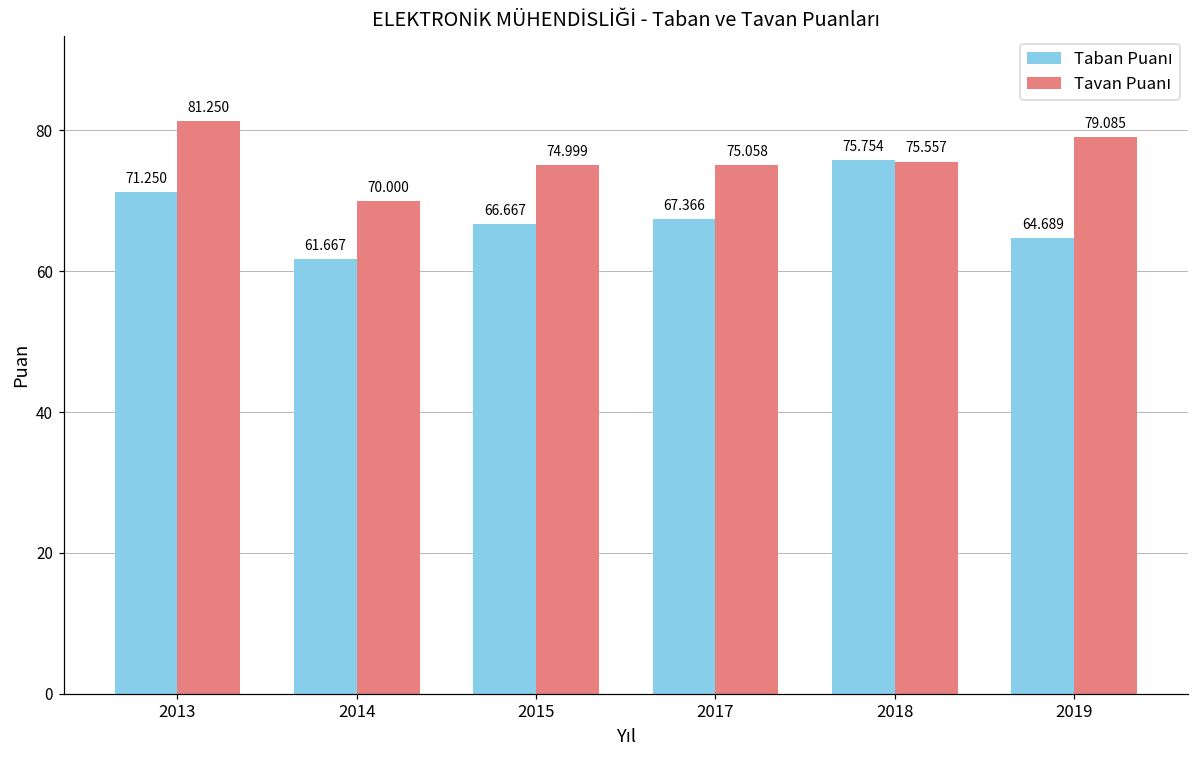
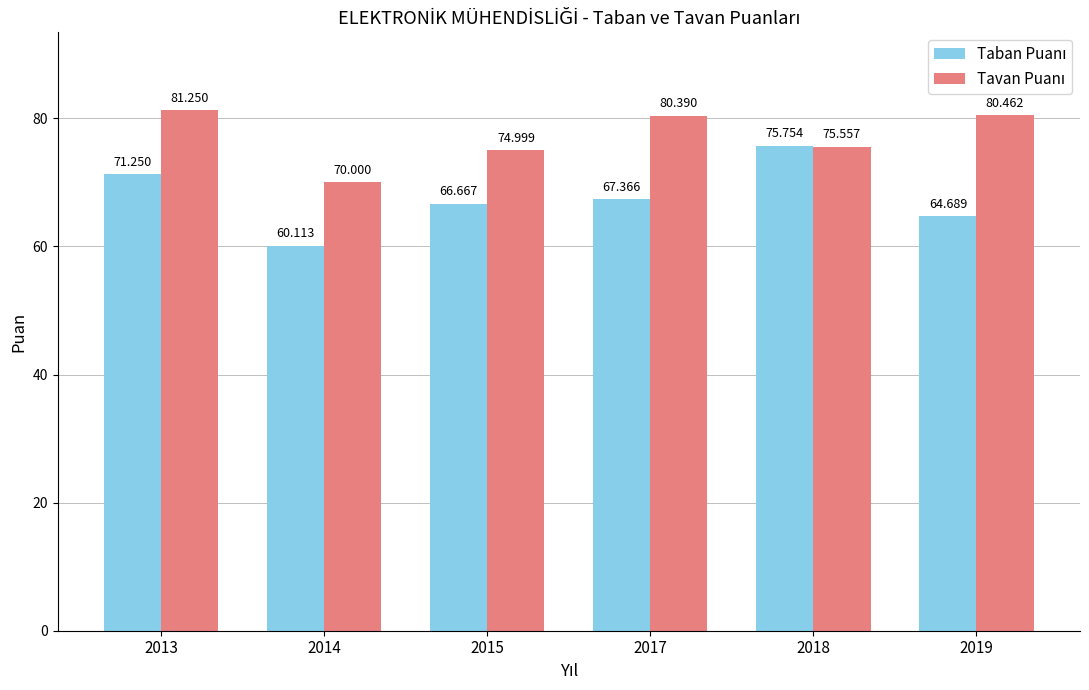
  {
    "Taban Puanı": {
      "2013": 71.250,
-     "2014": 61.667,
+     "2014": 60.113,
      "2015": 66.667,
      "2017": 67.366,
      "2018": 75.754,
      "2019": 64.689
    },
    "Tavan Puanı": {
      "2013": 81.250,
      "2014": 70.000,
      "2015": 74.999,
-     "2017": 75.058,
+     "2017": 80.390,
      "2018": 75.557,
-     "2019": 79.085
+     "2019": 80.462
    }
  }
